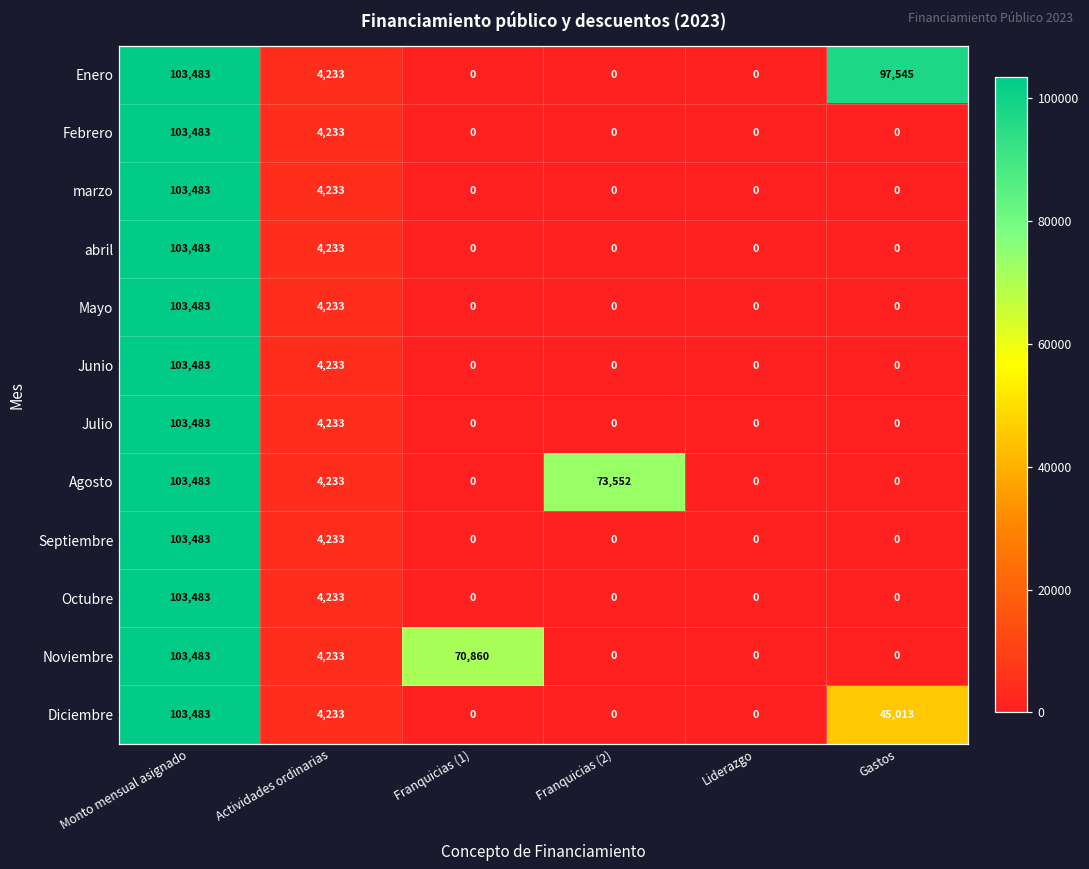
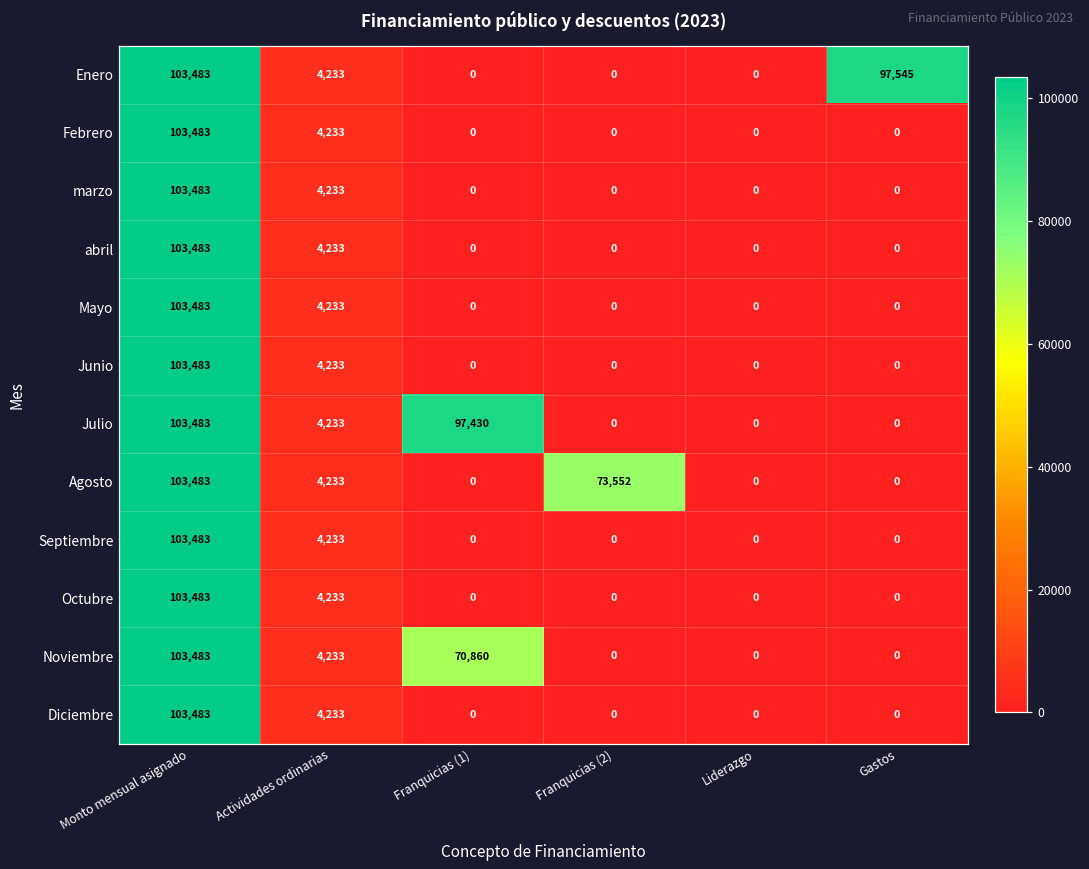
  {
    "Enero": {
      "Monto mensual asignado": "103,483",
      "Actividades ordinarias": "4,233",
      "Franquicias (1)": "0",
      "Franquicias (2)": "0",
      "Liderazgo": "0",
      "Gastos": "97,545"
    },
    "Febrero": {
      "Monto mensual asignado": "103,483",
      "Actividades ordinarias": "4,233",
      "Franquicias (1)": "0",
      "Franquicias (2)": "0",
      "Liderazgo": "0",
      "Gastos": "0"
    },
    "marzo": {
      "Monto mensual asignado": "103,483",
      "Actividades ordinarias": "4,233",
      "Franquicias (1)": "0",
      "Franquicias (2)": "0",
      "Liderazgo": "0",
      "Gastos": "0"
    },
    "abril": {
      "Monto mensual asignado": "103,483",
      "Actividades ordinarias": "4,233",
      "Franquicias (1)": "0",
      "Franquicias (2)": "0",
      "Liderazgo": "0",
      "Gastos": "0"
    },
    "Mayo": {
      "Monto mensual asignado": "103,483",
      "Actividades ordinarias": "4,233",
      "Franquicias (1)": "0",
      "Franquicias (2)": "0",
      "Liderazgo": "0",
      "Gastos": "0"
    },
    "Junio": {
      "Monto mensual asignado": "103,483",
      "Actividades ordinarias": "4,233",
      "Franquicias (1)": "0",
      "Franquicias (2)": "0",
      "Liderazgo": "0",
      "Gastos": "0"
    },
    "Julio": {
      "Monto mensual asignado": "103,483",
      "Actividades ordinarias": "4,233",
-     "Franquicias (1)": "0",
+     "Franquicias (1)": "97,430",
      "Franquicias (2)": "0",
      "Liderazgo": "0",
      "Gastos": "0"
    },
    "Agosto": {
      "Monto mensual asignado": "103,483",
      "Actividades ordinarias": "4,233",
      "Franquicias (1)": "0",
      "Franquicias (2)": "73,552",
      "Liderazgo": "0",
      "Gastos": "0"
    },
    "Septiembre": {
      "Monto mensual asignado": "103,483",
      "Actividades ordinarias": "4,233",
      "Franquicias (1)": "0",
      "Franquicias (2)": "0",
      "Liderazgo": "0",
      "Gastos": "0"
    },
    "Octubre": {
      "Monto mensual asignado": "103,483",
      "Actividades ordinarias": "4,233",
      "Franquicias (1)": "0",
      "Franquicias (2)": "0",
      "Liderazgo": "0",
      "Gastos": "0"
    },
    "Noviembre": {
      "Monto mensual asignado": "103,483",
      "Actividades ordinarias": "4,233",
      "Franquicias (1)": "70,860",
      "Franquicias (2)": "0",
      "Liderazgo": "0",
      "Gastos": "0"
    },
    "Diciembre": {
      "Monto mensual asignado": "103,483",
      "Actividades ordinarias": "4,233",
      "Franquicias (1)": "0",
      "Franquicias (2)": "0",
      "Liderazgo": "0",
-     "Gastos": "45,013"
+     "Gastos": "0"
    }
  }
